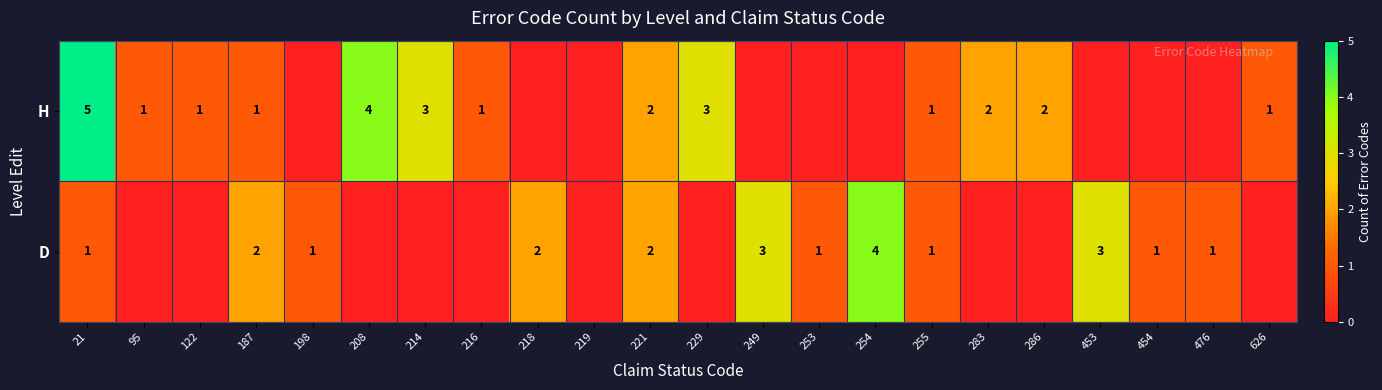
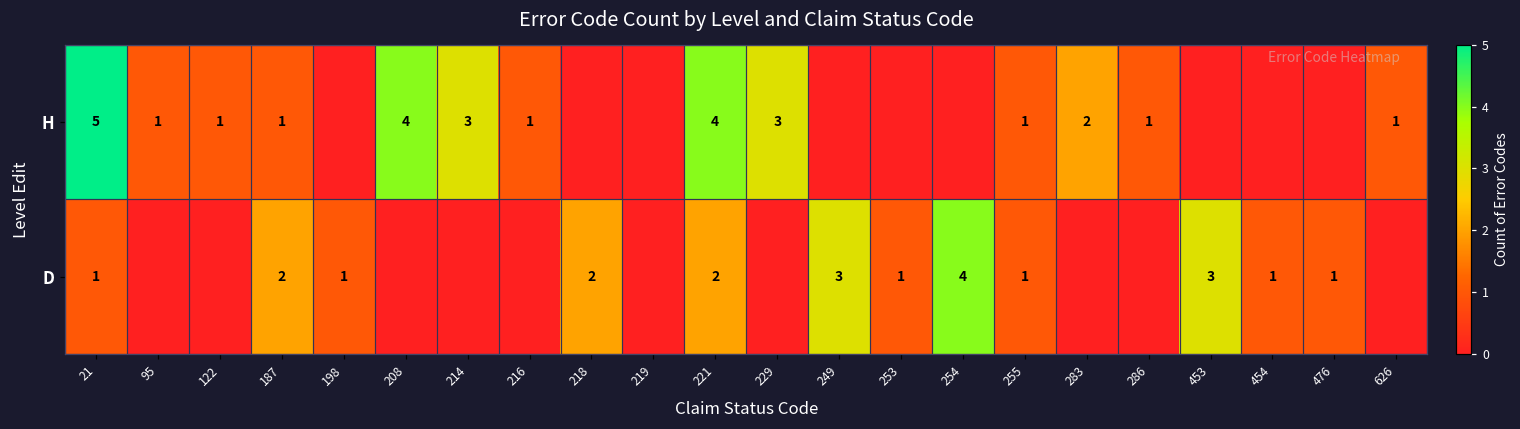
  {
    "H": {
      "21": 5,
      "95": 1,
      "122": 1,
      "187": 1,
      "208": 4,
      "214": 3,
      "216": 1,
-     "221": 2,
+     "221": 4,
      "229": 3,
      "255": 1,
      "283": 2,
-     "286": 2,
+     "286": 1,
      "626": 1
    },
    "D": {
      "21": 1,
      "187": 2,
      "198": 1,
      "218": 2,
      "221": 2,
      "249": 3,
      "253": 1,
      "254": 4,
      "255": 1,
      "453": 3,
      "454": 1,
      "476": 1
    }
  }
